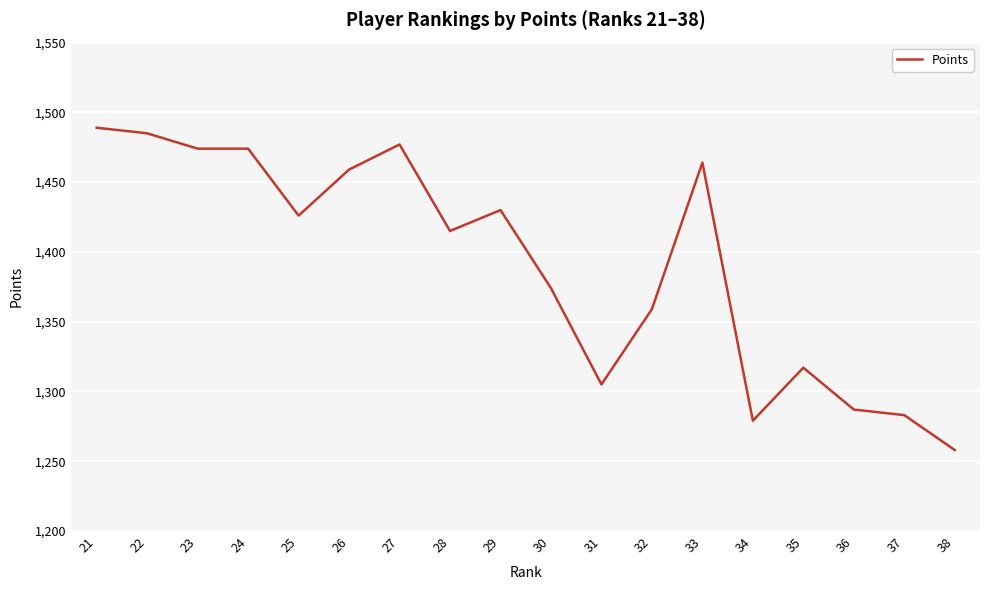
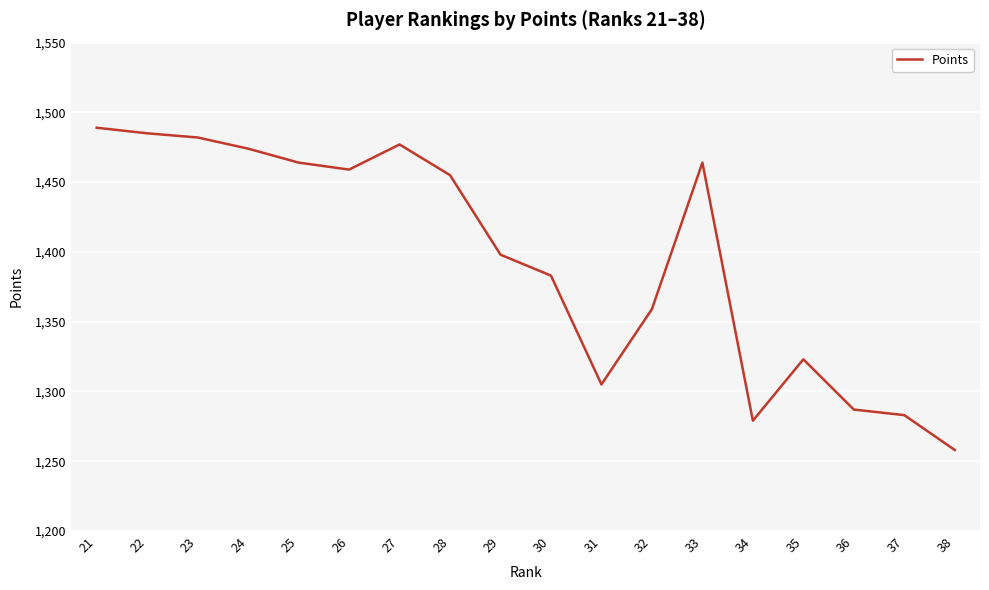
  {
    "21": "1,489",
    "22": "1,485",
-   "23": "1,474",
+   "23": "1,482",
    "24": "1,474",
-   "25": "1,426",
+   "25": "1,464",
    "26": "1,459",
    "27": "1,477",
-   "28": "1,415",
-   "29": "1,430",
-   "30": "1,374",
+   "28": "1,455",
+   "29": "1,398",
+   "30": "1,383",
    "31": "1,305",
    "32": "1,359",
    "33": "1,464",
    "34": "1,279",
-   "35": "1,317",
+   "35": "1,323",
    "36": "1,287",
    "37": "1,283",
    "38": "1,258"
  }
